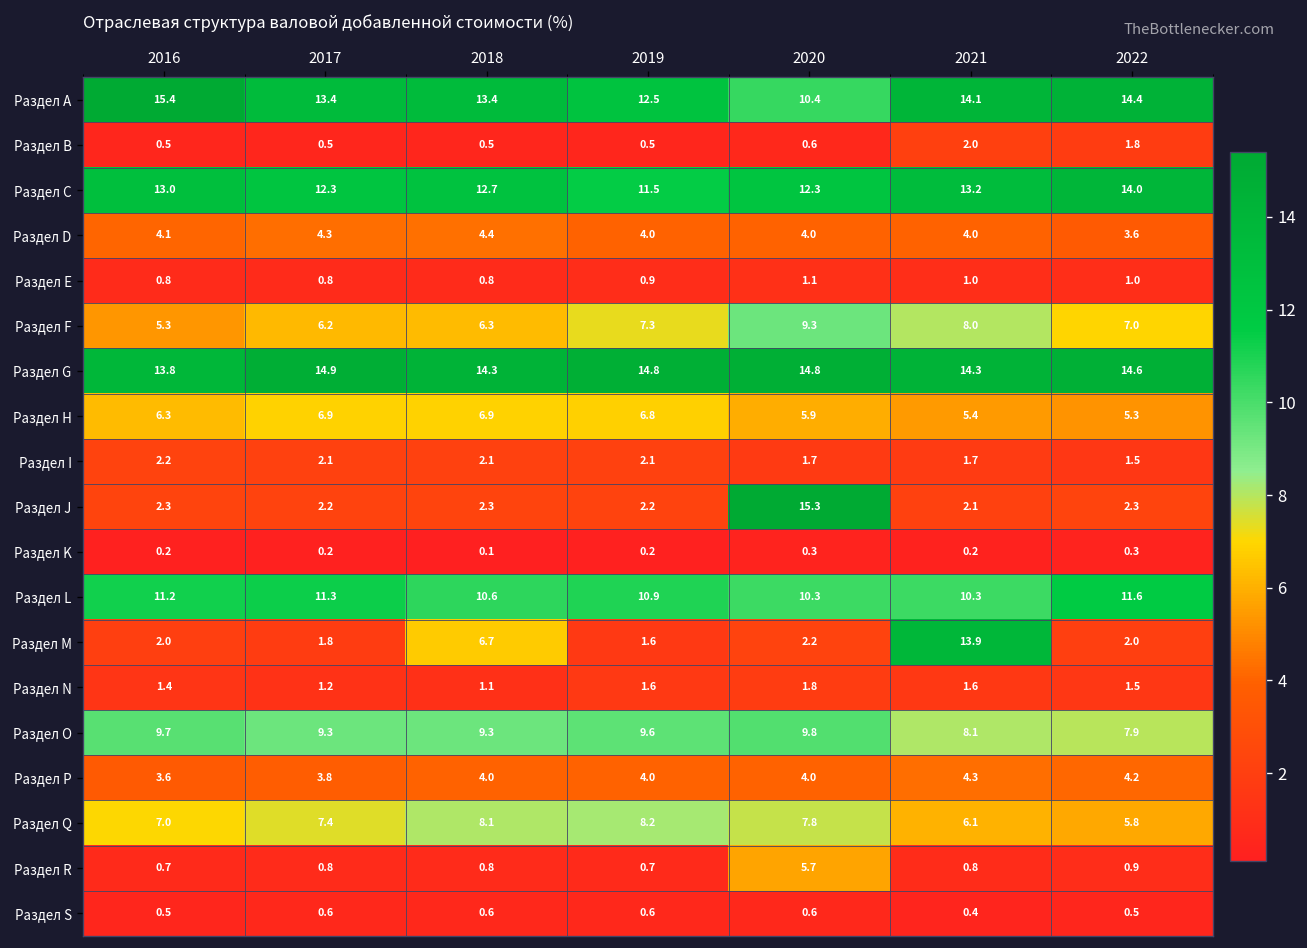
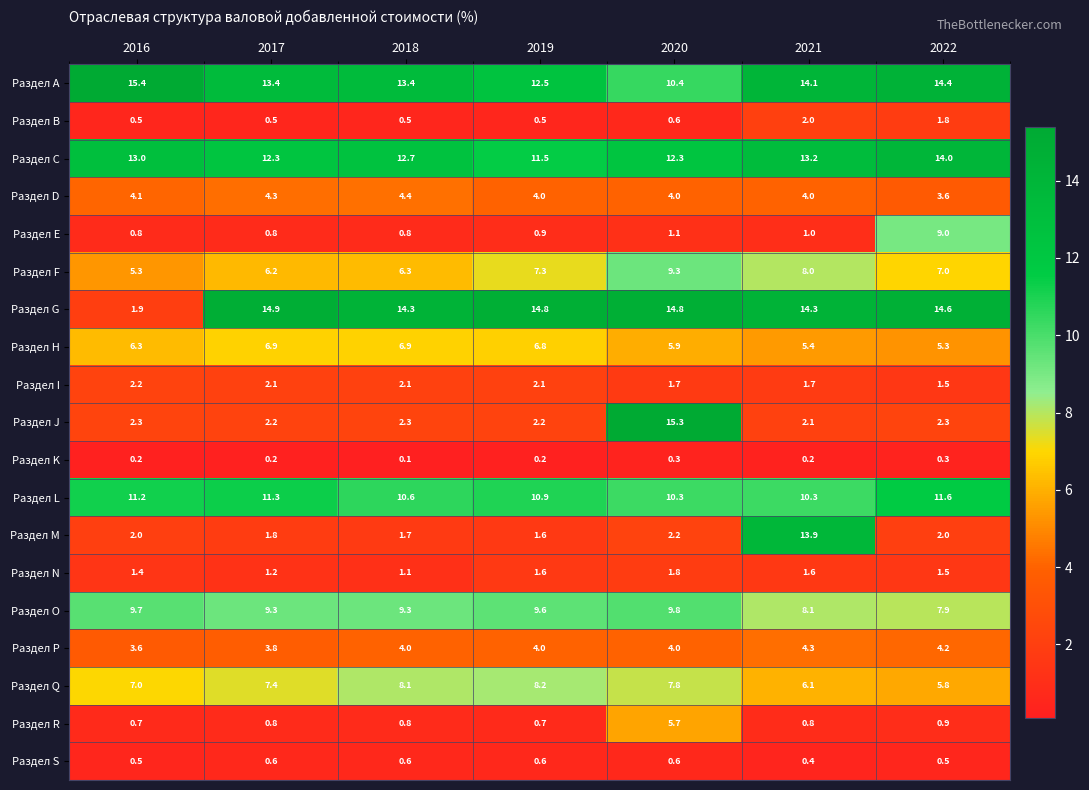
  {
    "Раздел A": {
      "2016": 15.4,
      "2017": 13.4,
      "2018": 13.4,
      "2019": 12.5,
      "2020": 10.4,
      "2021": 14.1,
      "2022": 14.4
    },
    "Раздел B": {
      "2016": 0.5,
      "2017": 0.5,
      "2018": 0.5,
      "2019": 0.5,
      "2020": 0.6,
      "2021": 2.0,
      "2022": 1.8
    },
    "Раздел C": {
      "2016": 13.0,
      "2017": 12.3,
      "2018": 12.7,
      "2019": 11.5,
      "2020": 12.3,
      "2021": 13.2,
      "2022": 14.0
    },
    "Раздел D": {
      "2016": 4.1,
      "2017": 4.3,
      "2018": 4.4,
      "2019": 4.0,
      "2020": 4.0,
      "2021": 4.0,
      "2022": 3.6
    },
    "Раздел E": {
      "2016": 0.8,
      "2017": 0.8,
      "2018": 0.8,
      "2019": 0.9,
      "2020": 1.1,
      "2021": 1.0,
-     "2022": 1.0
+     "2022": 9.0
    },
    "Раздел F": {
      "2016": 5.3,
      "2017": 6.2,
      "2018": 6.3,
      "2019": 7.3,
      "2020": 9.3,
      "2021": 8.0,
      "2022": 7.0
    },
    "Раздел G": {
-     "2016": 13.8,
+     "2016": 1.9,
      "2017": 14.9,
      "2018": 14.3,
      "2019": 14.8,
      "2020": 14.8,
      "2021": 14.3,
      "2022": 14.6
    },
    "Раздел H": {
      "2016": 6.3,
      "2017": 6.9,
      "2018": 6.9,
      "2019": 6.8,
      "2020": 5.9,
      "2021": 5.4,
      "2022": 5.3
    },
    "Раздел I": {
      "2016": 2.2,
      "2017": 2.1,
      "2018": 2.1,
      "2019": 2.1,
      "2020": 1.7,
      "2021": 1.7,
      "2022": 1.5
    },
    "Раздел J": {
      "2016": 2.3,
      "2017": 2.2,
      "2018": 2.3,
      "2019": 2.2,
      "2020": 15.3,
      "2021": 2.1,
      "2022": 2.3
    },
    "Раздел K": {
      "2016": 0.2,
      "2017": 0.2,
      "2018": 0.1,
      "2019": 0.2,
      "2020": 0.3,
      "2021": 0.2,
      "2022": 0.3
    },
    "Раздел L": {
      "2016": 11.2,
      "2017": 11.3,
      "2018": 10.6,
      "2019": 10.9,
      "2020": 10.3,
      "2021": 10.3,
      "2022": 11.6
    },
    "Раздел M": {
      "2016": 2.0,
      "2017": 1.8,
-     "2018": 6.7,
+     "2018": 1.7,
      "2019": 1.6,
      "2020": 2.2,
      "2021": 13.9,
      "2022": 2.0
    },
    "Раздел N": {
      "2016": 1.4,
      "2017": 1.2,
      "2018": 1.1,
      "2019": 1.6,
      "2020": 1.8,
      "2021": 1.6,
      "2022": 1.5
    },
    "Раздел O": {
      "2016": 9.7,
      "2017": 9.3,
      "2018": 9.3,
      "2019": 9.6,
      "2020": 9.8,
      "2021": 8.1,
      "2022": 7.9
    },
    "Раздел P": {
      "2016": 3.6,
      "2017": 3.8,
      "2018": 4.0,
      "2019": 4.0,
      "2020": 4.0,
      "2021": 4.3,
      "2022": 4.2
    },
    "Раздел Q": {
      "2016": 7.0,
      "2017": 7.4,
      "2018": 8.1,
      "2019": 8.2,
      "2020": 7.8,
      "2021": 6.1,
      "2022": 5.8
    },
    "Раздел R": {
      "2016": 0.7,
      "2017": 0.8,
      "2018": 0.8,
      "2019": 0.7,
      "2020": 5.7,
      "2021": 0.8,
      "2022": 0.9
    },
    "Раздел S": {
      "2016": 0.5,
      "2017": 0.6,
      "2018": 0.6,
      "2019": 0.6,
      "2020": 0.6,
      "2021": 0.4,
      "2022": 0.5
    }
  }
